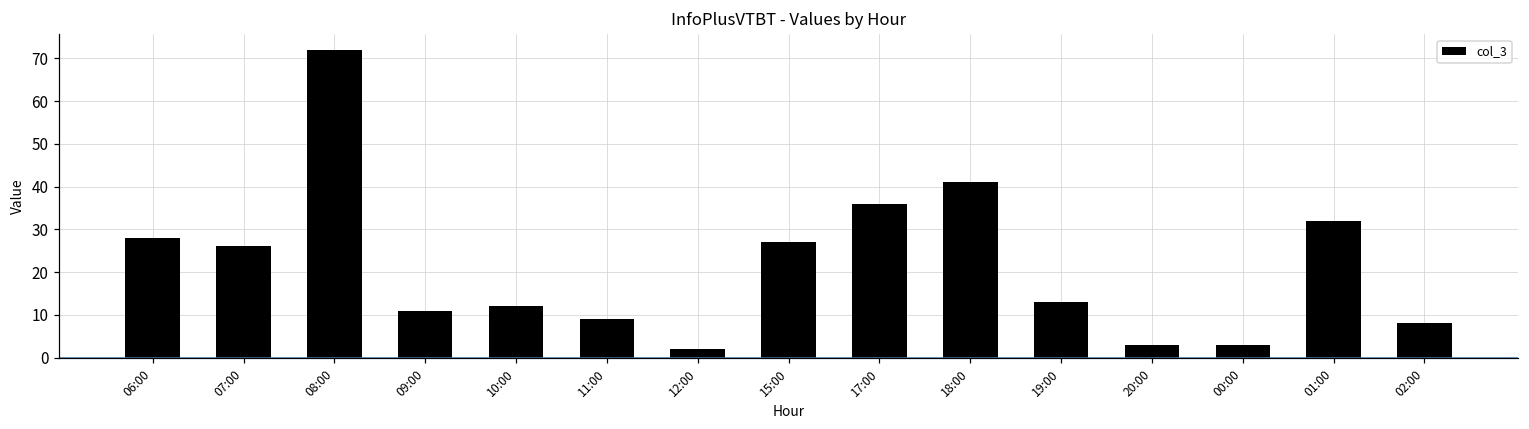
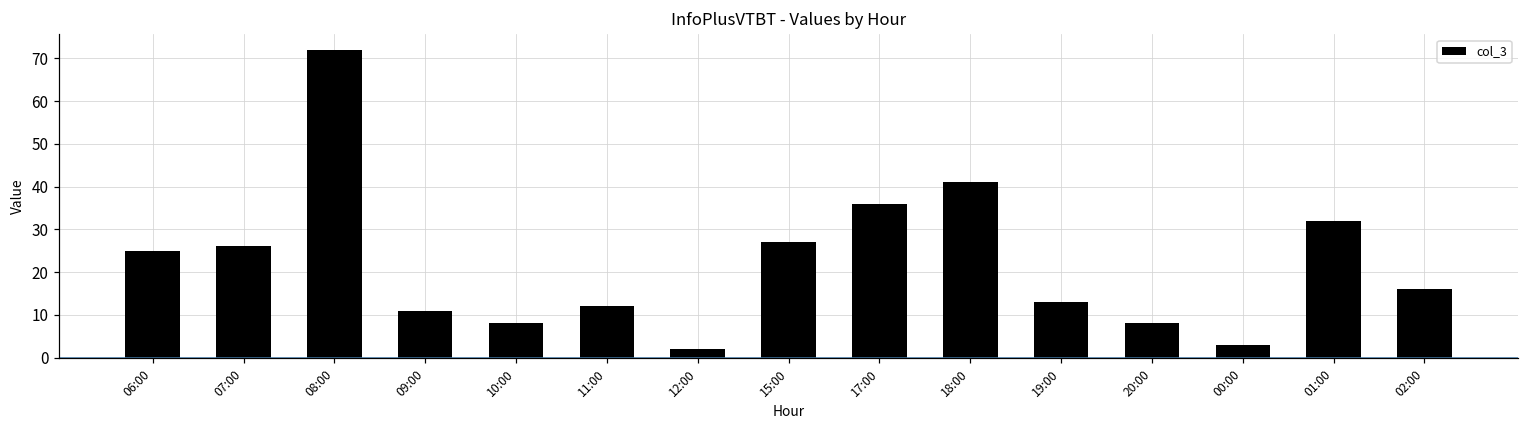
  {
-   "06:00": 28,
+   "06:00": 25,
    "07:00": 26,
    "08:00": 72,
    "09:00": 11,
-   "10:00": 12,
-   "11:00": 9,
+   "10:00": 8,
+   "11:00": 12,
    "12:00": 2,
    "15:00": 27,
    "17:00": 36,
    "18:00": 41,
    "19:00": 13,
-   "20:00": 3,
+   "20:00": 8,
    "00:00": 3,
    "01:00": 32,
-   "02:00": 8
+   "02:00": 16
  }
